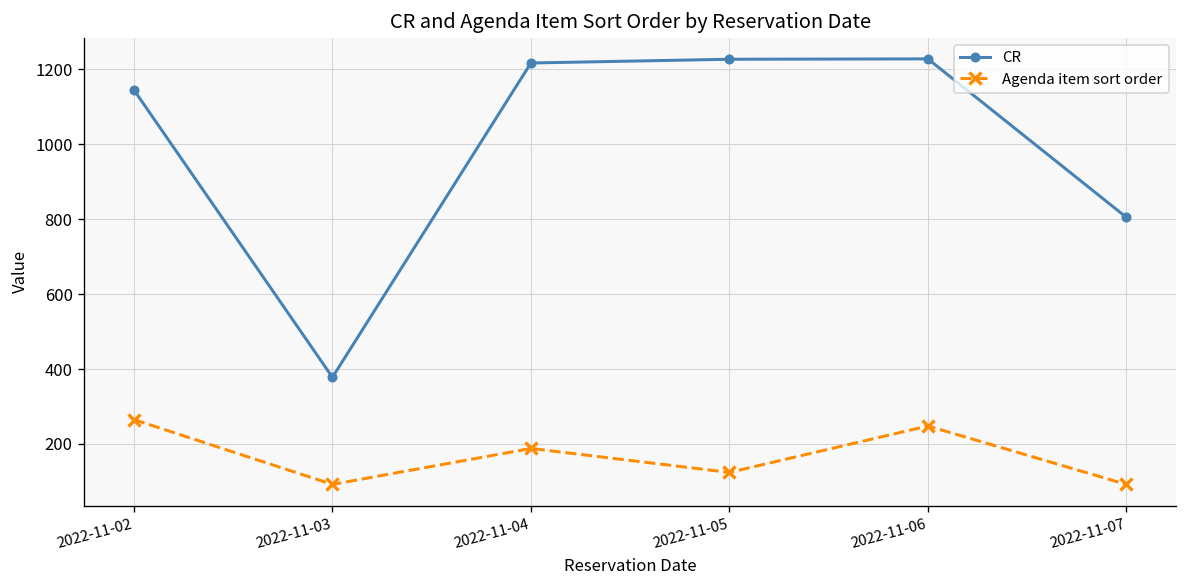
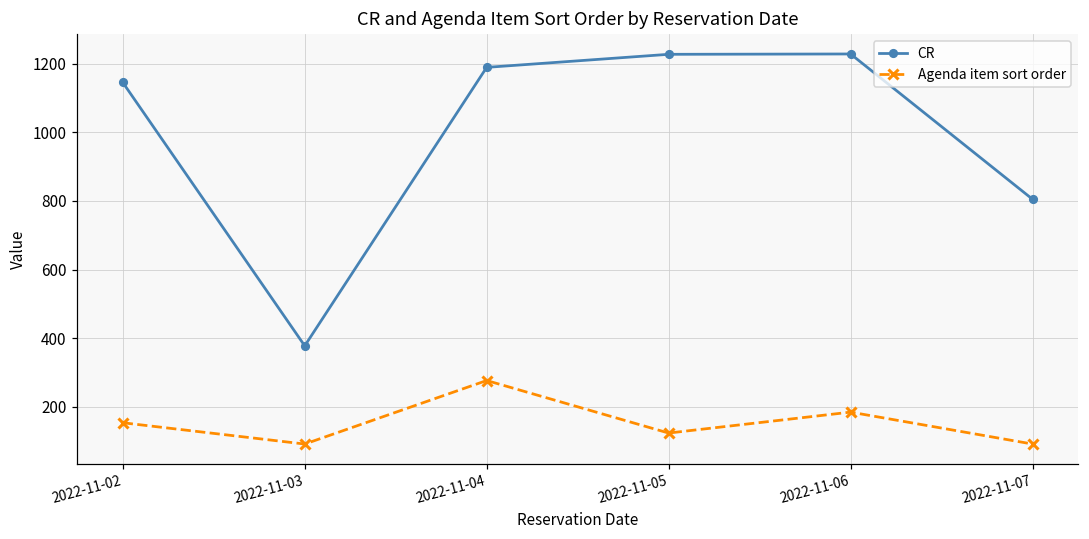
  {
    "CR": {
      "2022-11-02": 1150,
      "2022-11-03": 380,
-     "2022-11-04": 1220,
+     "2022-11-04": 1190,
      "2022-11-05": 1230,
      "2022-11-06": 1230,
      "2022-11-07": 810
    },
    "Agenda item sort order": {
-     "2022-11-02": 270,
+     "2022-11-02": 150,
      "2022-11-03": 90,
-     "2022-11-04": 190,
+     "2022-11-04": 280,
      "2022-11-05": 120,
-     "2022-11-06": 250,
+     "2022-11-06": 190,
      "2022-11-07": 90
    }
  }
